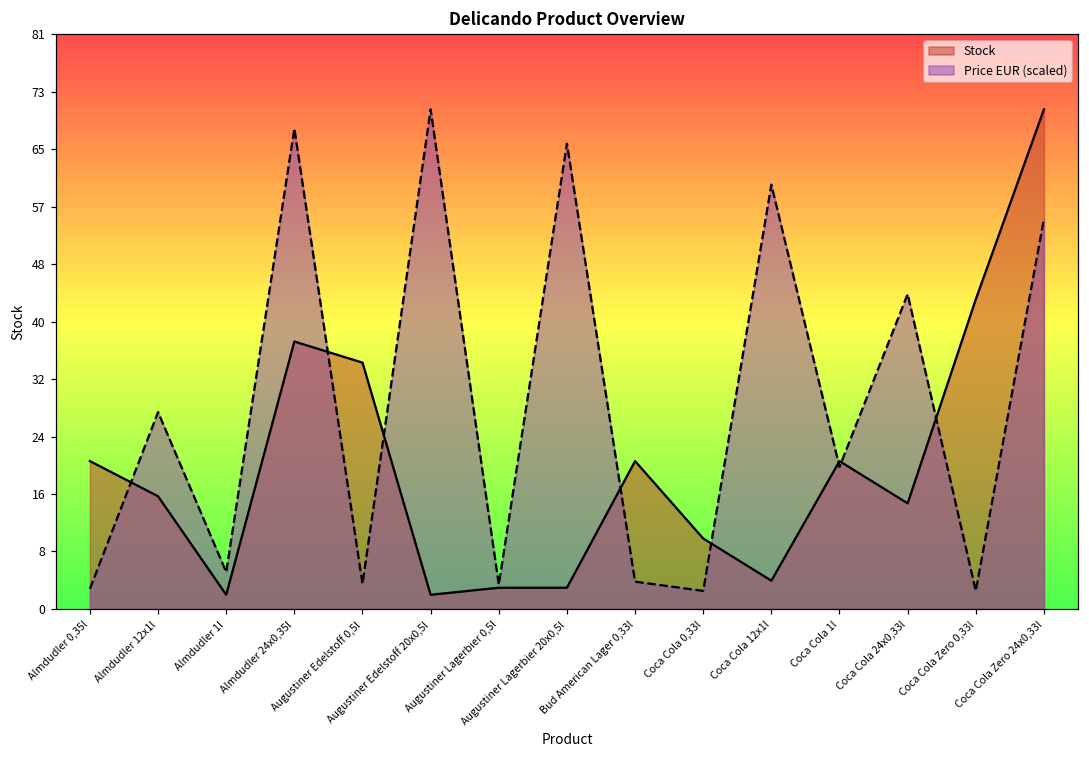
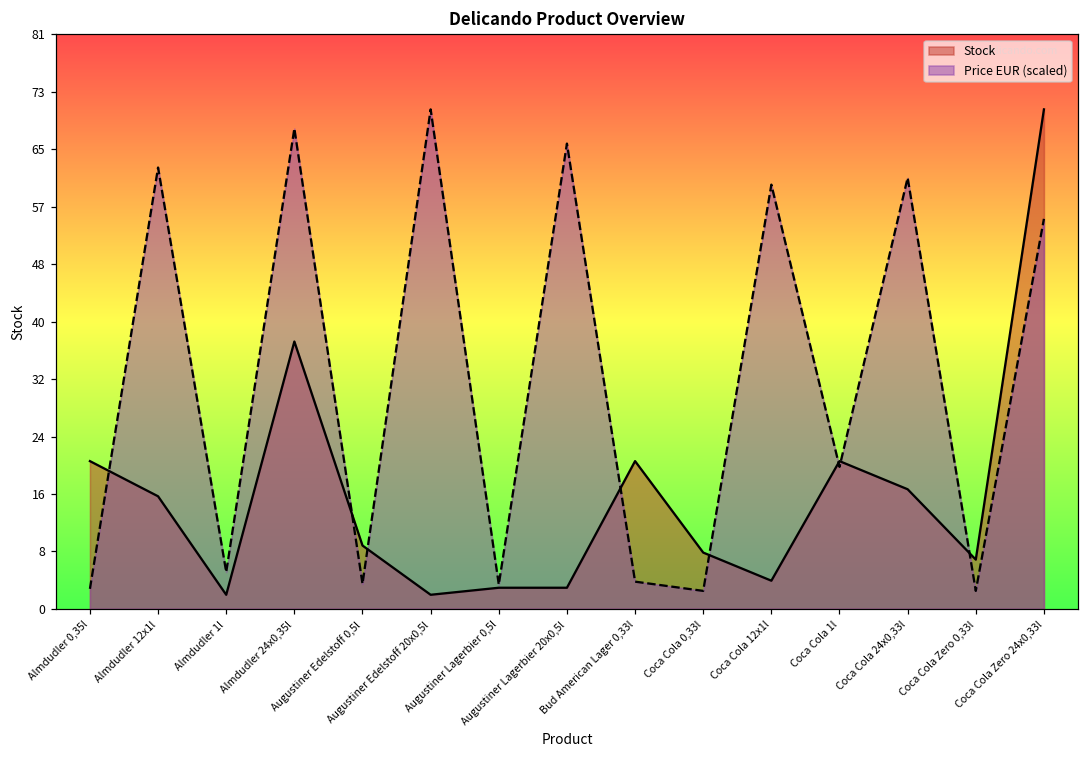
  {
    "Stock": {
      "Almdudler 0,35l": 21,
      "Almdudler 12x1l": 16,
      "Almdudler 1l": 2,
      "Almdudler 24x0,35l": 38,
-     "Augustiner Edelstoff 0,5l": 35,
+     "Augustiner Edelstoff 0,5l": 9,
      "Augustiner Edelstoff 20x0,5l": 2,
      "Augustiner Lagerbier 0,5l": 3,
      "Augustiner Lagerbier 20x0,5l": 3,
      "Bud American Lager 0,33l": 21,
-     "Coca Cola 0,33l": 10,
+     "Coca Cola 0,33l": 8,
      "Coca Cola 12x1l": 4,
      "Coca Cola 1l": 21,
-     "Coca Cola 24x0,33l": 15,
-     "Coca Cola Zero 0,33l": 44,
+     "Coca Cola 24x0,33l": 17,
+     "Coca Cola Zero 0,33l": 7,
      "Coca Cola Zero 24x0,33l": 71
    },
    "Price EUR (scaled)": {
      "Almdudler 0,35l": 3,
-     "Almdudler 12x1l": 28,
+     "Almdudler 12x1l": 63,
      "Almdudler 1l": 5,
      "Almdudler 24x0,35l": 68,
      "Augustiner Edelstoff 0,5l": 4,
      "Augustiner Edelstoff 20x0,5l": 71,
      "Augustiner Lagerbier 0,5l": 3,
      "Augustiner Lagerbier 20x0,5l": 66,
      "Bud American Lager 0,33l": 4,
      "Coca Cola 0,33l": 3,
      "Coca Cola 12x1l": 60,
      "Coca Cola 1l": 20,
-     "Coca Cola 24x0,33l": 45,
+     "Coca Cola 24x0,33l": 61,
      "Coca Cola Zero 0,33l": 3,
      "Coca Cola Zero 24x0,33l": 55
    }
  }
